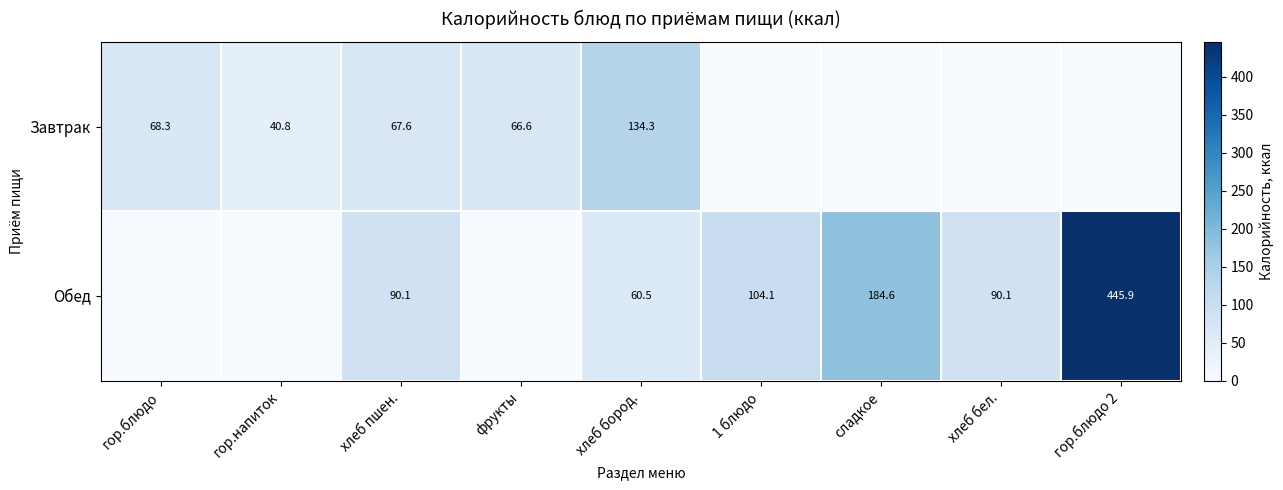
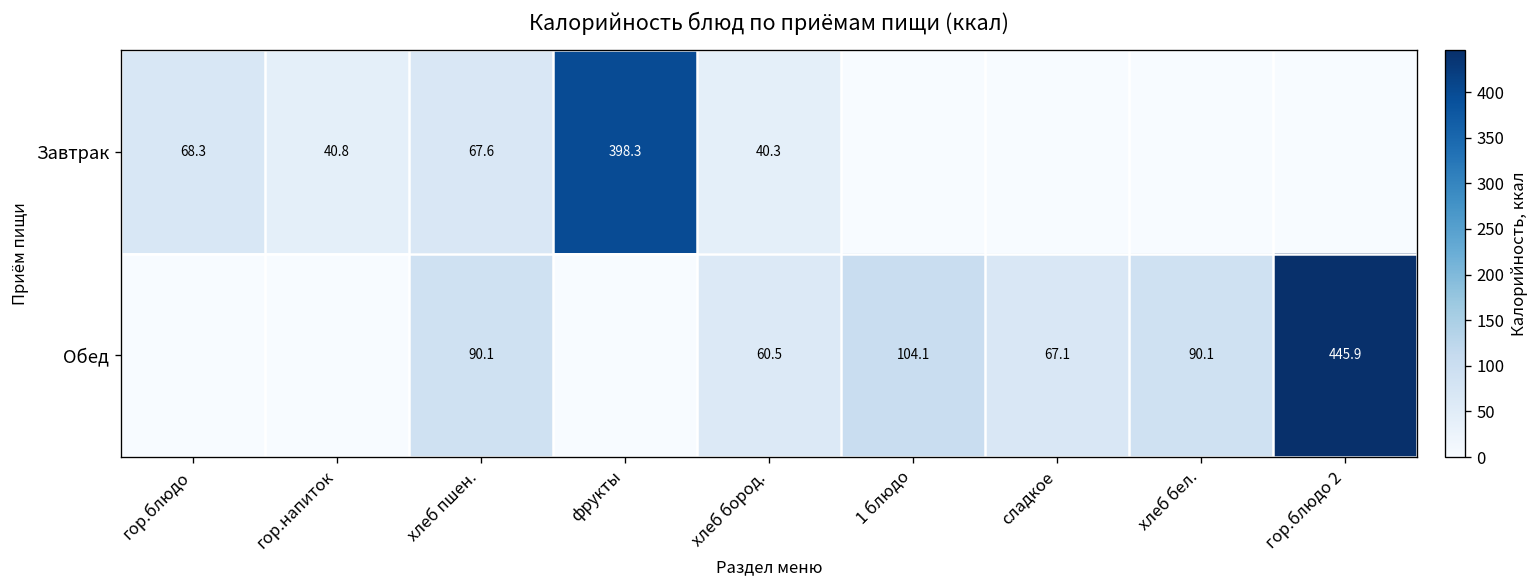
  {
    "Завтрак": {
      "гор.блюдо": 68.3,
      "гор.напиток": 40.8,
      "хлеб пшен.": 67.6,
-     "фрукты": 66.6,
-     "хлеб бород.": 134.3
+     "фрукты": 398.3,
+     "хлеб бород.": 40.3
    },
    "Обед": {
      "хлеб пшен.": 90.1,
      "хлеб бород.": 60.5,
      "1 блюдо": 104.1,
-     "сладкое": 184.6,
+     "сладкое": 67.1,
      "хлеб бел.": 90.1,
      "гор.блюдо 2": 445.9
    }
  }
